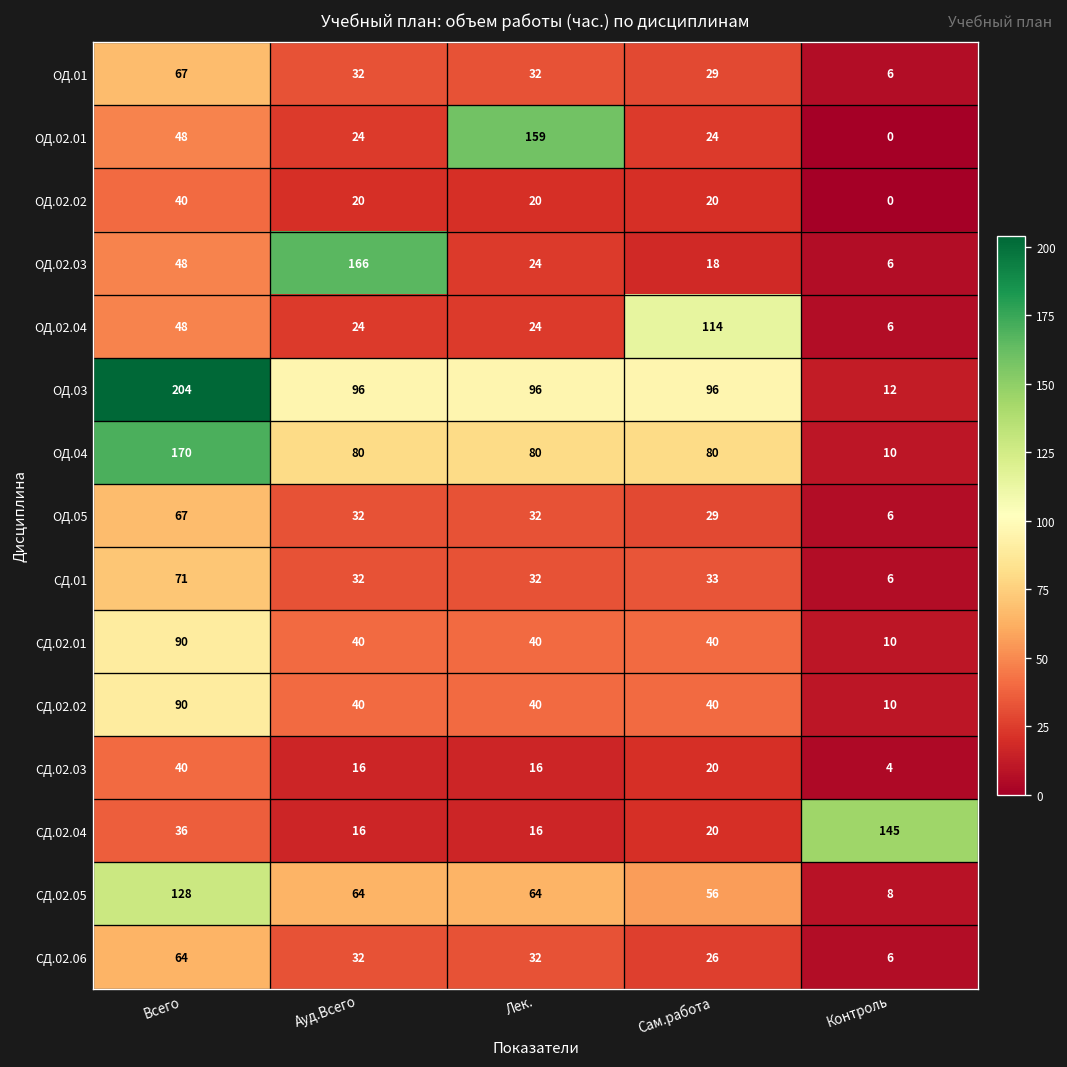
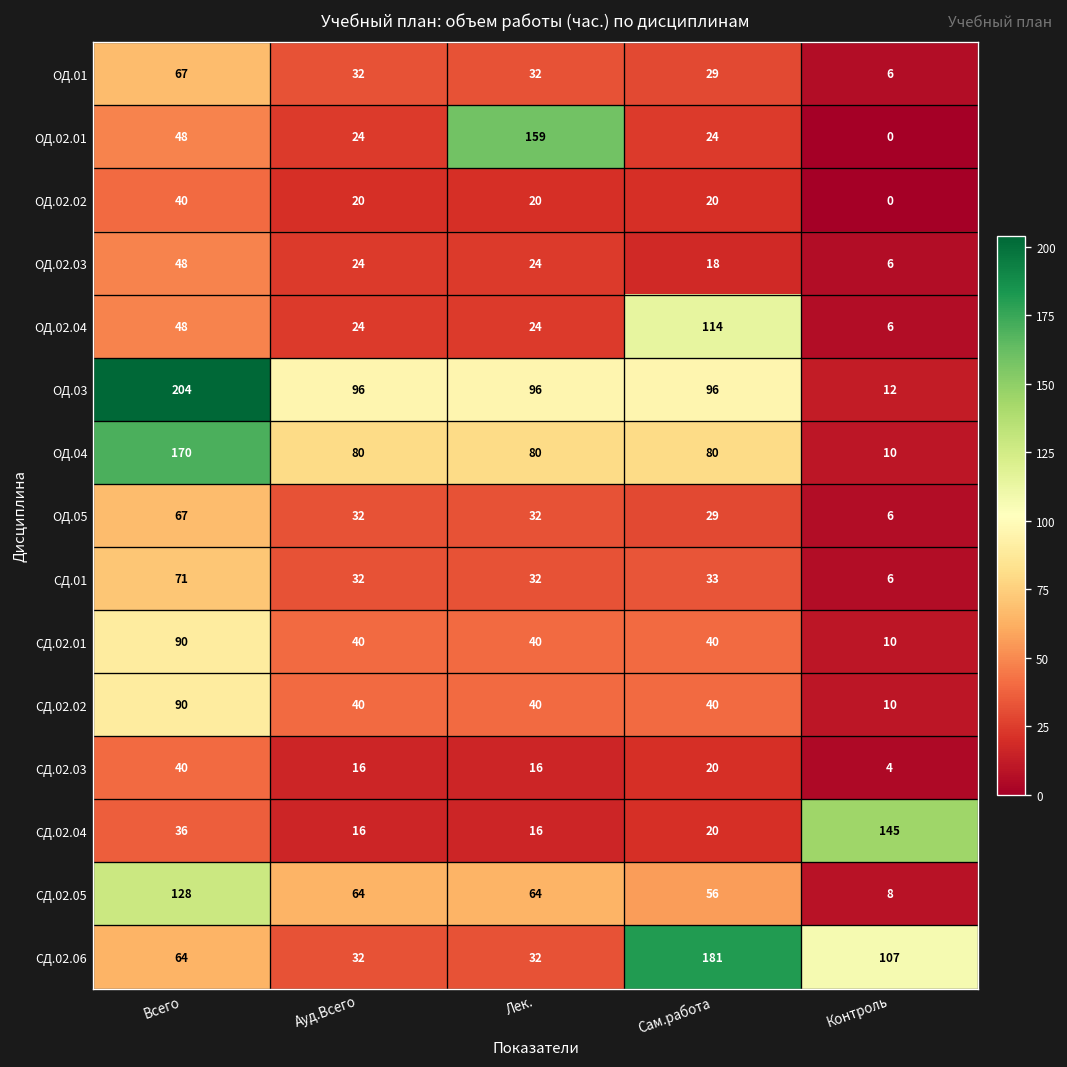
  {
    "ОД.01": {
      "Всего": 67,
      "Ауд.Всего": 32,
      "Лек.": 32,
      "Сам.работа": 29,
      "Контроль": 6
    },
    "ОД.02.01": {
      "Всего": 48,
      "Ауд.Всего": 24,
      "Лек.": 159,
      "Сам.работа": 24,
      "Контроль": 0
    },
    "ОД.02.02": {
      "Всего": 40,
      "Ауд.Всего": 20,
      "Лек.": 20,
      "Сам.работа": 20,
      "Контроль": 0
    },
    "ОД.02.03": {
      "Всего": 48,
-     "Ауд.Всего": 166,
+     "Ауд.Всего": 24,
      "Лек.": 24,
      "Сам.работа": 18,
      "Контроль": 6
    },
    "ОД.02.04": {
      "Всего": 48,
      "Ауд.Всего": 24,
      "Лек.": 24,
      "Сам.работа": 114,
      "Контроль": 6
    },
    "ОД.03": {
      "Всего": 204,
      "Ауд.Всего": 96,
      "Лек.": 96,
      "Сам.работа": 96,
      "Контроль": 12
    },
    "ОД.04": {
      "Всего": 170,
      "Ауд.Всего": 80,
      "Лек.": 80,
      "Сам.работа": 80,
      "Контроль": 10
    },
    "ОД.05": {
      "Всего": 67,
      "Ауд.Всего": 32,
      "Лек.": 32,
      "Сам.работа": 29,
      "Контроль": 6
    },
    "СД.01": {
      "Всего": 71,
      "Ауд.Всего": 32,
      "Лек.": 32,
      "Сам.работа": 33,
      "Контроль": 6
    },
    "СД.02.01": {
      "Всего": 90,
      "Ауд.Всего": 40,
      "Лек.": 40,
      "Сам.работа": 40,
      "Контроль": 10
    },
    "СД.02.02": {
      "Всего": 90,
      "Ауд.Всего": 40,
      "Лек.": 40,
      "Сам.работа": 40,
      "Контроль": 10
    },
    "СД.02.03": {
      "Всего": 40,
      "Ауд.Всего": 16,
      "Лек.": 16,
      "Сам.работа": 20,
      "Контроль": 4
    },
    "СД.02.04": {
      "Всего": 36,
      "Ауд.Всего": 16,
      "Лек.": 16,
      "Сам.работа": 20,
      "Контроль": 145
    },
    "СД.02.05": {
      "Всего": 128,
      "Ауд.Всего": 64,
      "Лек.": 64,
      "Сам.работа": 56,
      "Контроль": 8
    },
    "СД.02.06": {
      "Всего": 64,
      "Ауд.Всего": 32,
      "Лек.": 32,
-     "Сам.работа": 26,
-     "Контроль": 6
+     "Сам.работа": 181,
+     "Контроль": 107
    }
  }
